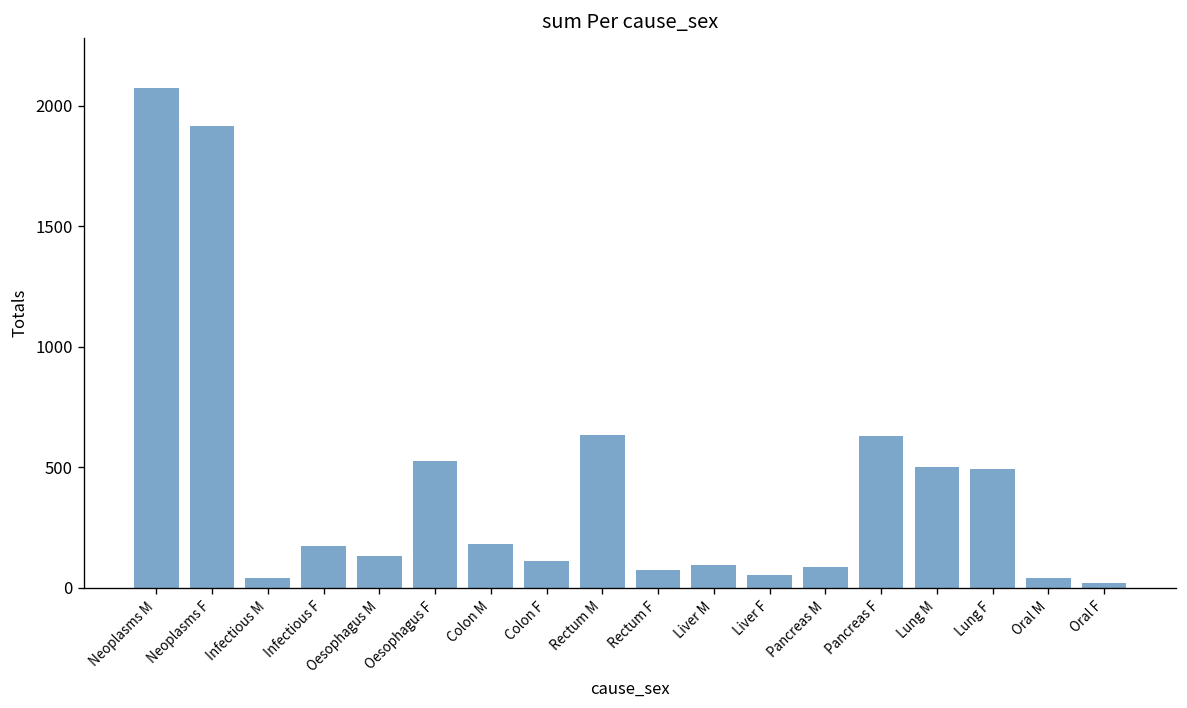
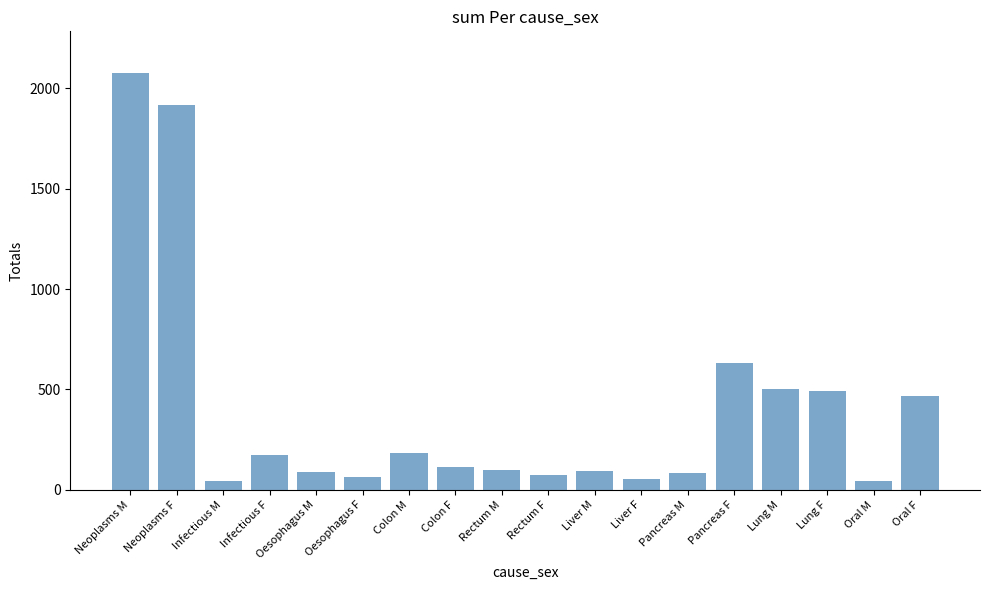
  {
    "Neoplasms M": 2080,
    "Neoplasms F": 1920,
    "Infectious M": 40,
    "Infectious F": 170,
-   "Oesophagus M": 130,
-   "Oesophagus F": 530,
+   "Oesophagus M": 90,
+   "Oesophagus F": 70,
    "Colon M": 180,
    "Colon F": 110,
-   "Rectum M": 630,
+   "Rectum M": 100,
    "Rectum F": 70,
    "Liver M": 90,
    "Liver F": 50,
    "Pancreas M": 90,
    "Pancreas F": 630,
    "Lung M": 500,
    "Lung F": 490,
    "Oral M": 40,
-   "Oral F": 20
+   "Oral F": 470
  }
